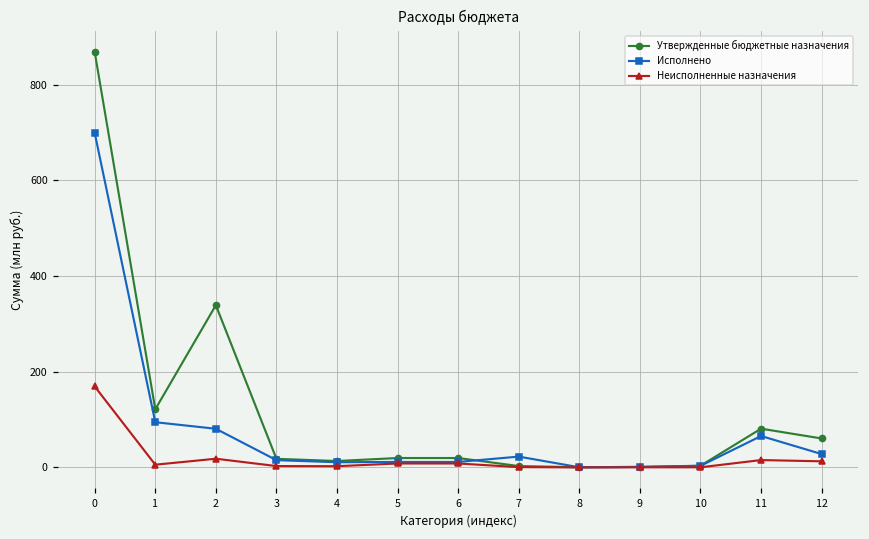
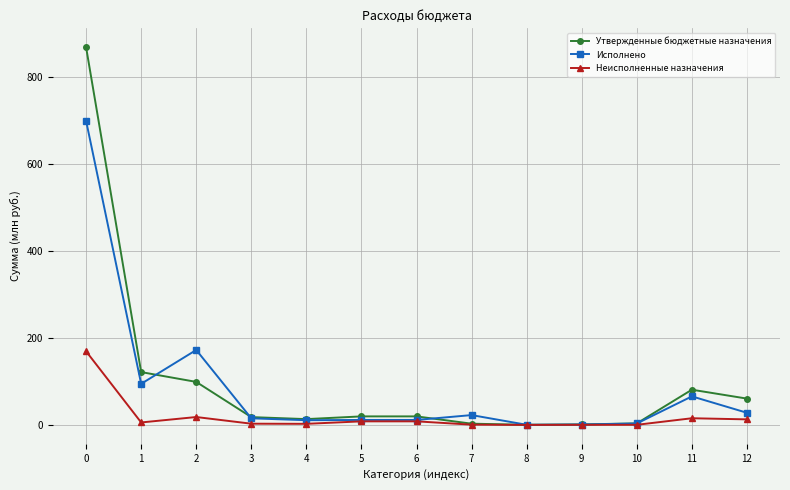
  {
    "Утвержденные бюджетные назначения": {
      "0": 870,
      "1": 120,
-     "2": 340,
+     "2": 100,
      "5": 20,
      "6": 20,
      "11": 80,
      "12": 60
    },
    "Исполнено": {
      "0": 700,
      "1": 90,
-     "2": 80,
+     "2": 170,
      "7": 20,
      "11": 70,
      "12": 30
    },
    "Неисполненные назначения": {
      "0": 170,
      "1": 10,
      "2": 20,
      "3": 0,
      "4": 0,
      "11": 20,
      "12": 10
    }
  }
